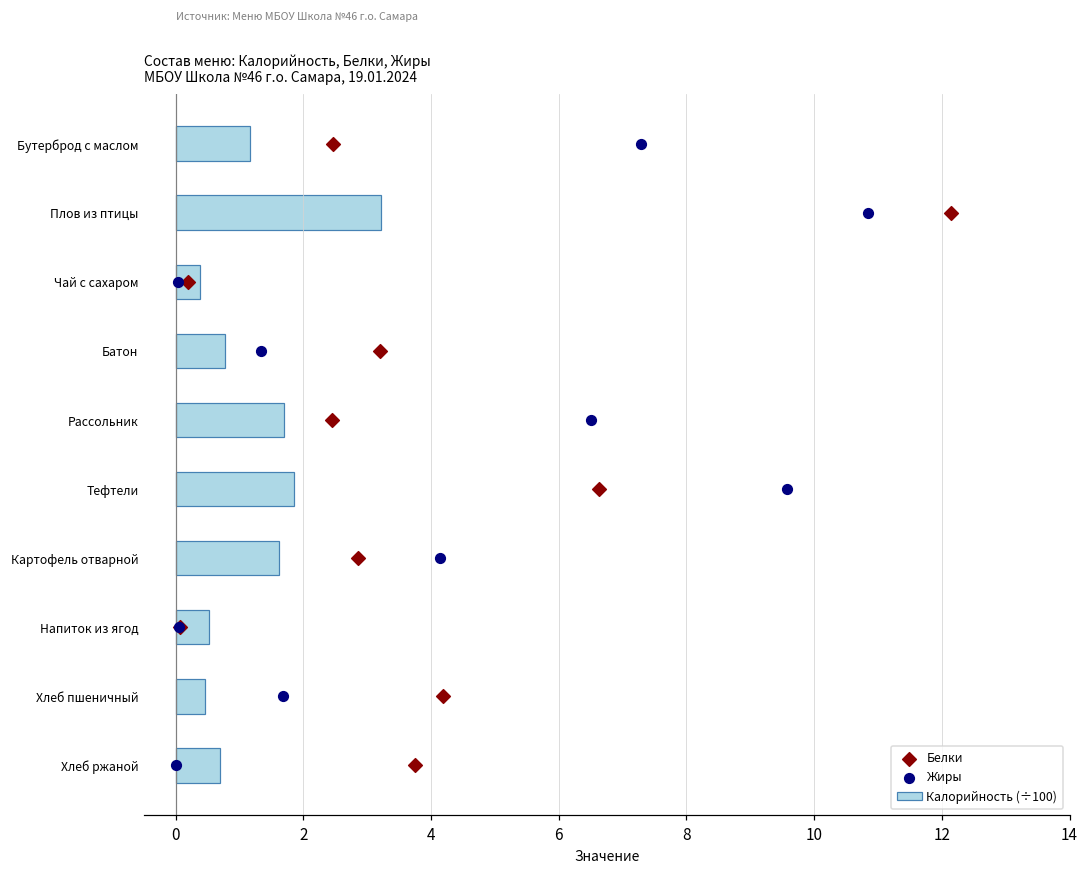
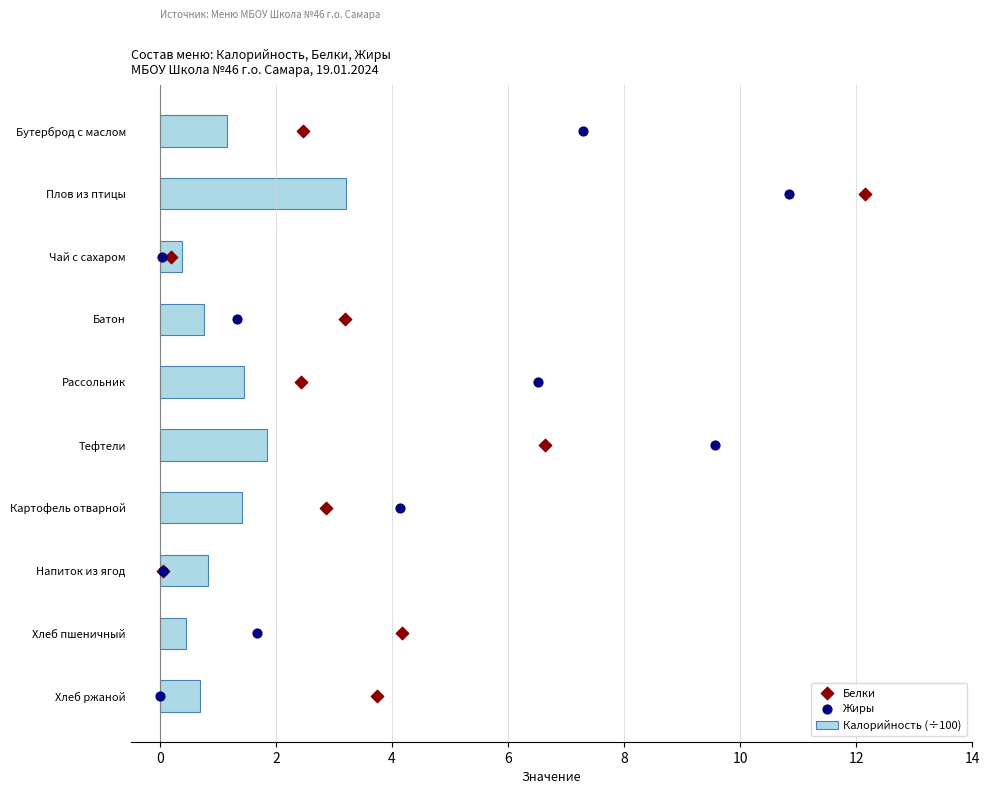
  {
    "Калорийность (÷100)": {
      "Бутерброд с маслом": 1.2,
      "Плов из птицы": 3.2,
      "Чай с сахаром": 0.4,
      "Батон": 0.8,
-     "Рассольник": 1.7,
+     "Рассольник": 1.5,
      "Тефтели": 1.9,
-     "Картофель отварной": 1.6,
-     "Напиток из ягод": 0.5,
+     "Картофель отварной": 1.4,
+     "Напиток из ягод": 0.8,
      "Хлеб пшеничный": 0.5,
      "Хлеб ржаной": 0.7
    }
  }
